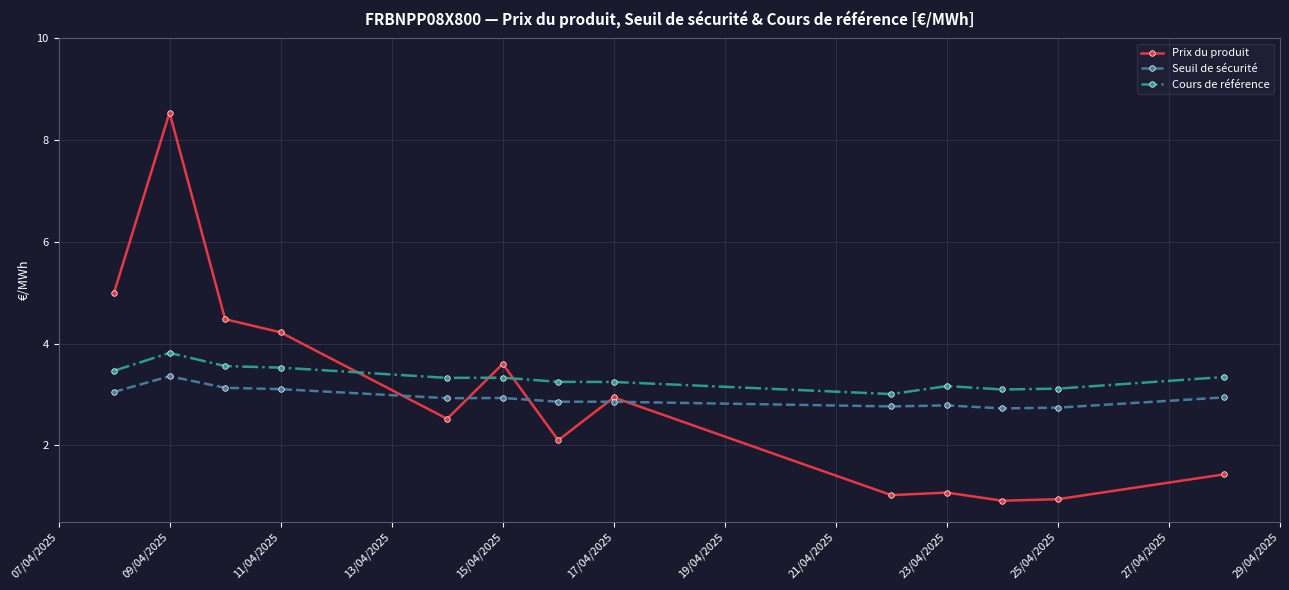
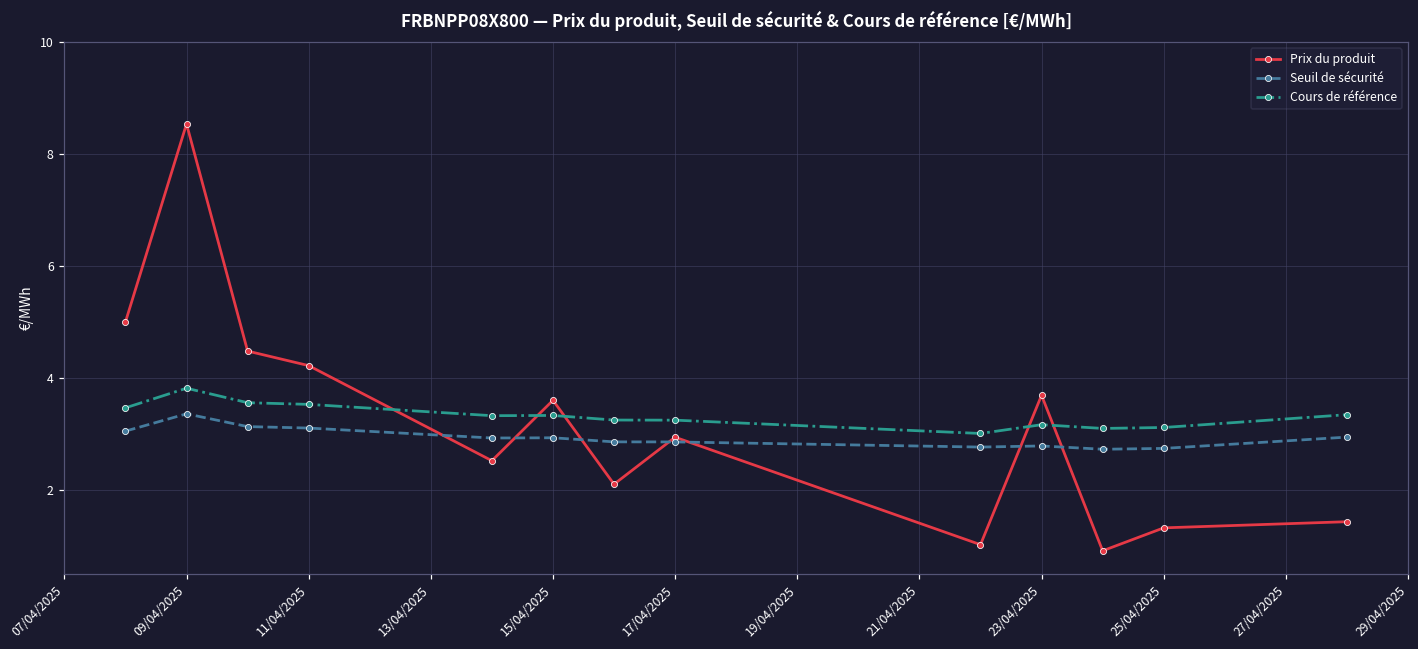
  {
    "Prix du produit": {
      "09/04/2025": 8.5,
      "11/04/2025": 4.2,
      "15/04/2025": 3.6,
      "17/04/2025": 2.9,
-     "23/04/2025": 1.1,
-     "25/04/2025": 0.9
+     "23/04/2025": 3.7,
+     "25/04/2025": 1.3
    }
  }
